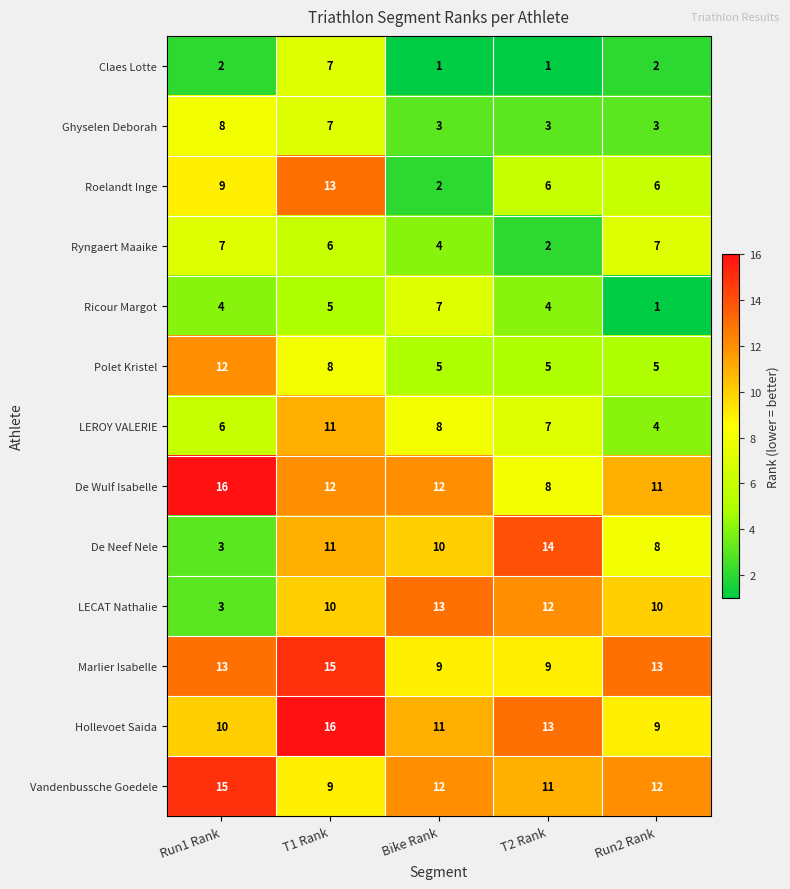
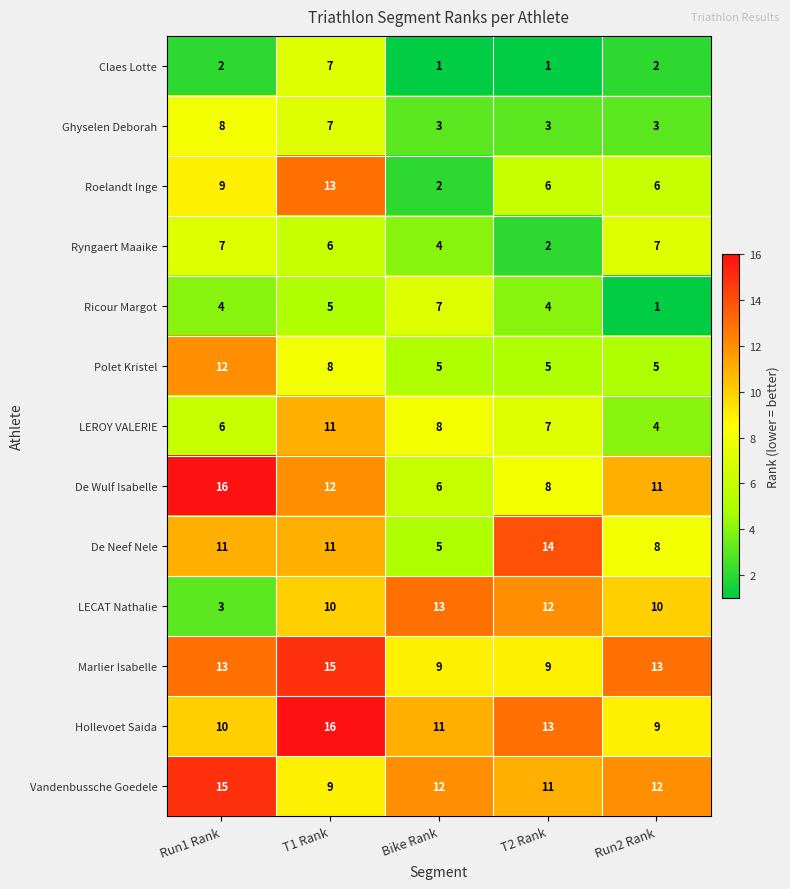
  {
    "Claes Lotte": {
      "Run1 Rank": 2,
      "T1 Rank": 7,
      "Bike Rank": 1,
      "T2 Rank": 1,
      "Run2 Rank": 2
    },
    "Ghyselen Deborah": {
      "Run1 Rank": 8,
      "T1 Rank": 7,
      "Bike Rank": 3,
      "T2 Rank": 3,
      "Run2 Rank": 3
    },
    "Roelandt Inge": {
      "Run1 Rank": 9,
      "T1 Rank": 13,
      "Bike Rank": 2,
      "T2 Rank": 6,
      "Run2 Rank": 6
    },
    "Ryngaert Maaike": {
      "Run1 Rank": 7,
      "T1 Rank": 6,
      "Bike Rank": 4,
      "T2 Rank": 2,
      "Run2 Rank": 7
    },
    "Ricour Margot": {
      "Run1 Rank": 4,
      "T1 Rank": 5,
      "Bike Rank": 7,
      "T2 Rank": 4,
      "Run2 Rank": 1
    },
    "Polet Kristel": {
      "Run1 Rank": 12,
      "T1 Rank": 8,
      "Bike Rank": 5,
      "T2 Rank": 5,
      "Run2 Rank": 5
    },
    "LEROY VALERIE": {
      "Run1 Rank": 6,
      "T1 Rank": 11,
      "Bike Rank": 8,
      "T2 Rank": 7,
      "Run2 Rank": 4
    },
    "De Wulf Isabelle": {
      "Run1 Rank": 16,
      "T1 Rank": 12,
-     "Bike Rank": 12,
+     "Bike Rank": 6,
      "T2 Rank": 8,
      "Run2 Rank": 11
    },
    "De Neef Nele": {
-     "Run1 Rank": 3,
+     "Run1 Rank": 11,
      "T1 Rank": 11,
-     "Bike Rank": 10,
+     "Bike Rank": 5,
      "T2 Rank": 14,
      "Run2 Rank": 8
    },
    "LECAT Nathalie": {
      "Run1 Rank": 3,
      "T1 Rank": 10,
      "Bike Rank": 13,
      "T2 Rank": 12,
      "Run2 Rank": 10
    },
    "Marlier Isabelle": {
      "Run1 Rank": 13,
      "T1 Rank": 15,
      "Bike Rank": 9,
      "T2 Rank": 9,
      "Run2 Rank": 13
    },
    "Hollevoet Saida": {
      "Run1 Rank": 10,
      "T1 Rank": 16,
      "Bike Rank": 11,
      "T2 Rank": 13,
      "Run2 Rank": 9
    },
    "Vandenbussche Goedele": {
      "Run1 Rank": 15,
      "T1 Rank": 9,
      "Bike Rank": 12,
      "T2 Rank": 11,
      "Run2 Rank": 12
    }
  }
